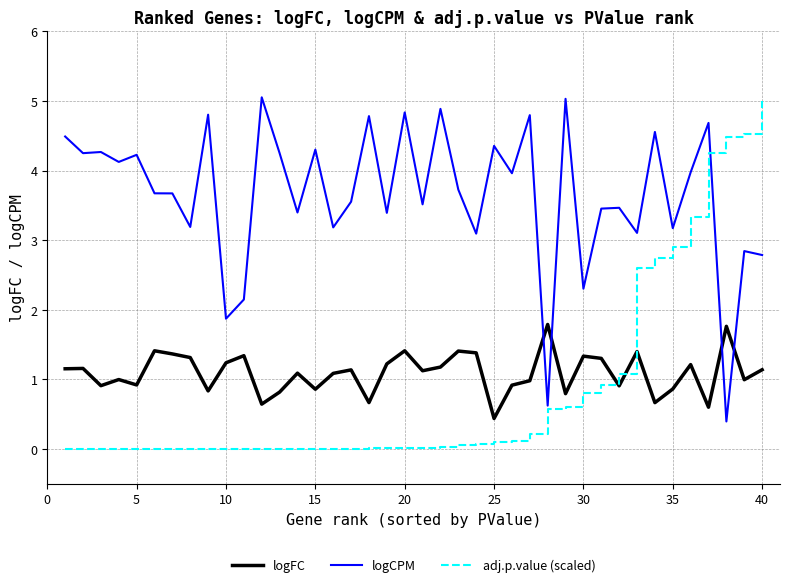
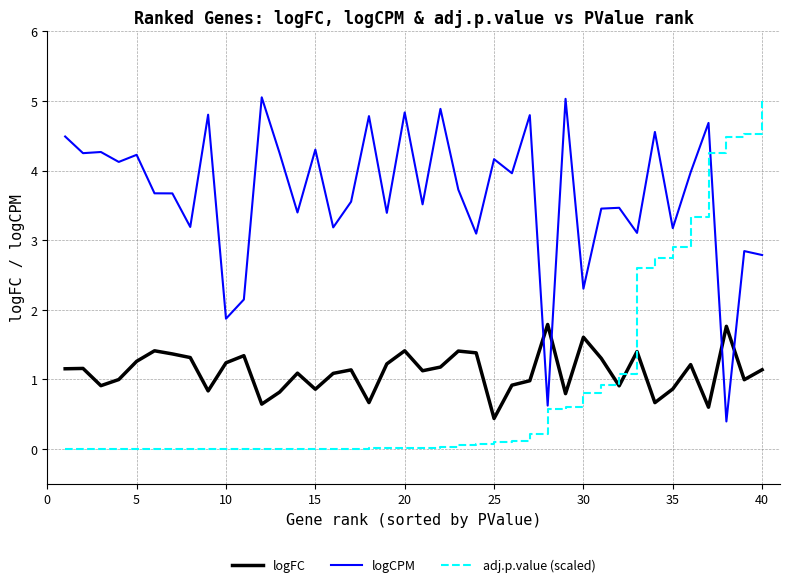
  {
    "logFC": {
-     "5": 0.9,
+     "5": 1.3,
      "10": 1.2,
      "15": 0.9,
      "20": 1.4,
      "25": 0.4,
-     "30": 1.3,
+     "30": 1.6,
      "35": 0.9,
      "40": 1.1
    },
    "logCPM": {
      "5": 4.2,
      "10": 1.9,
      "15": 4.3,
      "20": 4.8,
-     "25": 4.4,
+     "25": 4.2,
      "30": 2.3,
      "35": 3.2,
      "40": 2.8
    },
    "adj.p.value (scaled)": {
      "5": 0.0,
      "10": 0.0,
      "15": 0.0,
      "20": 0.0,
      "25": 0.1,
      "30": 0.8,
      "35": 2.9,
      "40": 5.0
    }
  }
